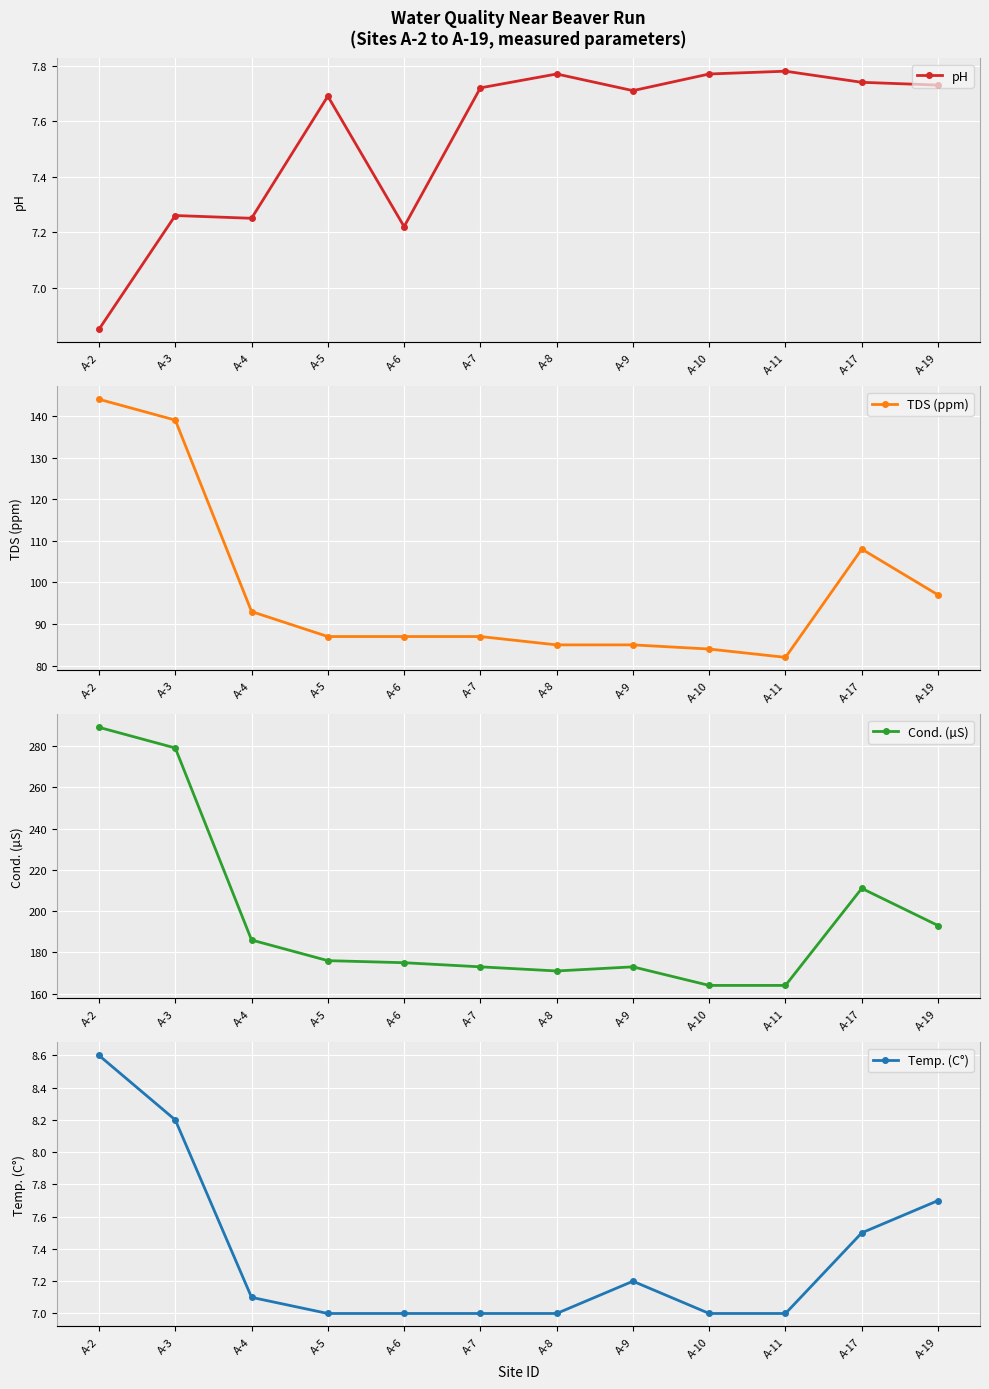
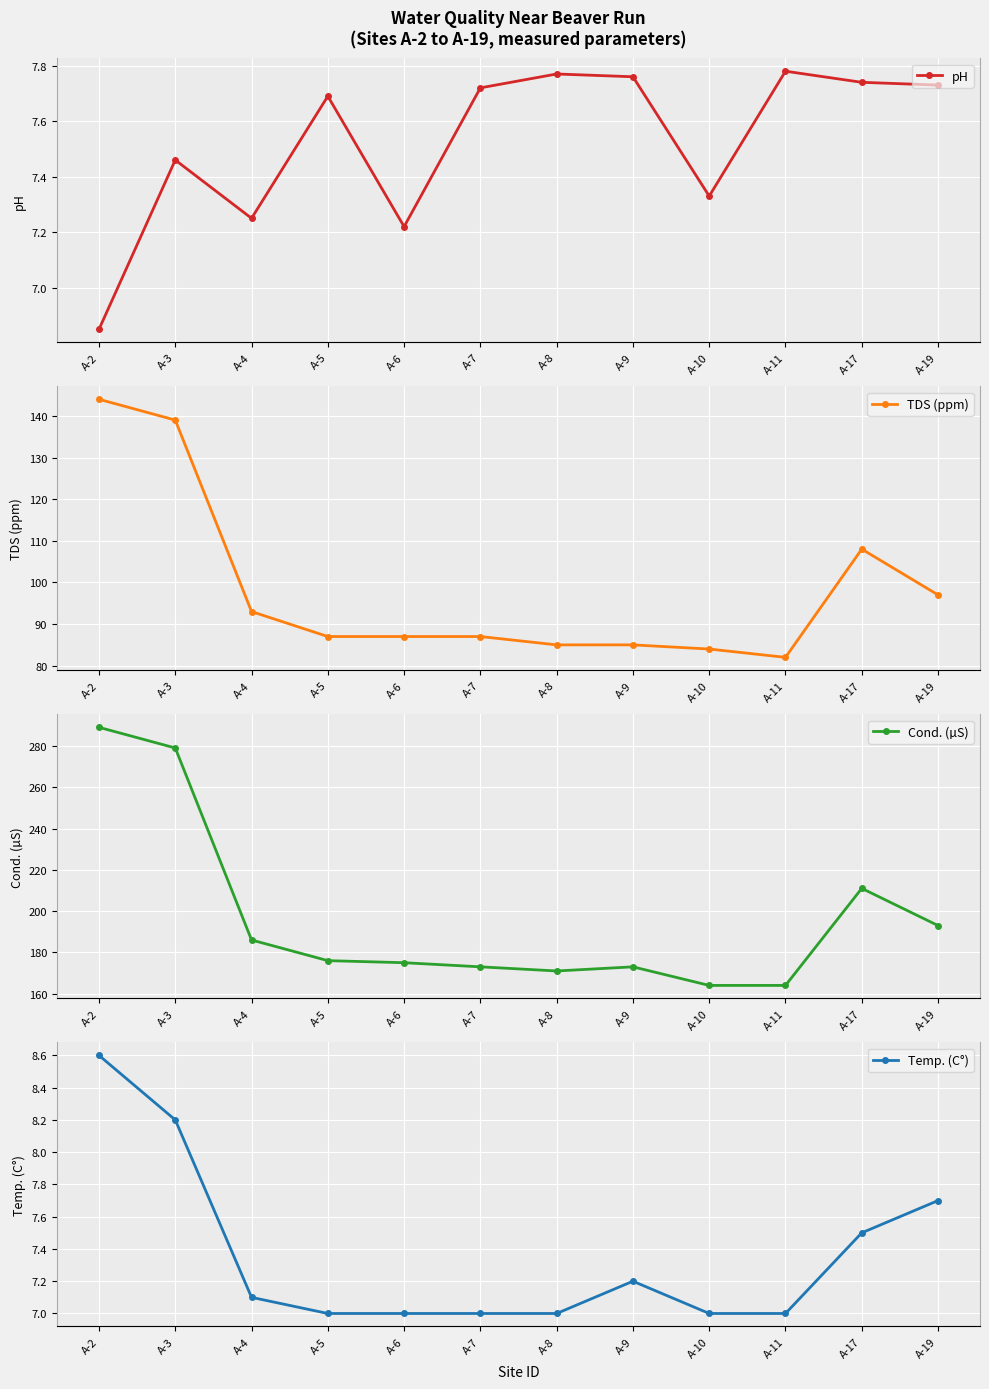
  {
    "Water Quality Near Beaver Run (Sites A-2 to A-19, measured parameters)": {
      "A-2": 6.85,
-     "A-3": 7.26,
+     "A-3": 7.46,
      "A-4": 7.25,
      "A-5": 7.69,
      "A-6": 7.22,
      "A-7": 7.72,
      "A-8": 7.77,
-     "A-9": 7.71,
-     "A-10": 7.77,
+     "A-9": 7.76,
+     "A-10": 7.33,
      "A-11": 7.78,
      "A-17": 7.74
    }
  }
